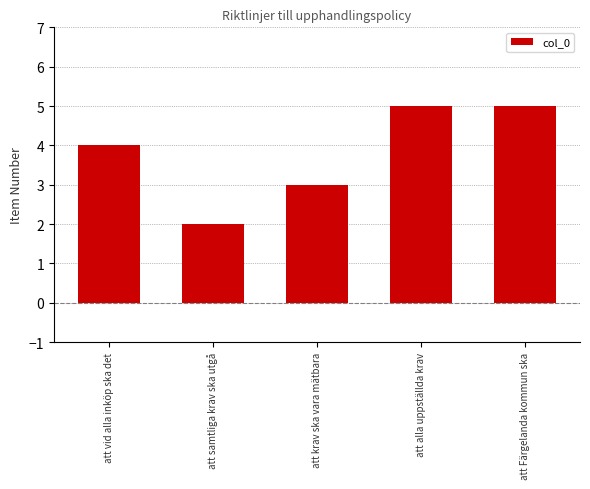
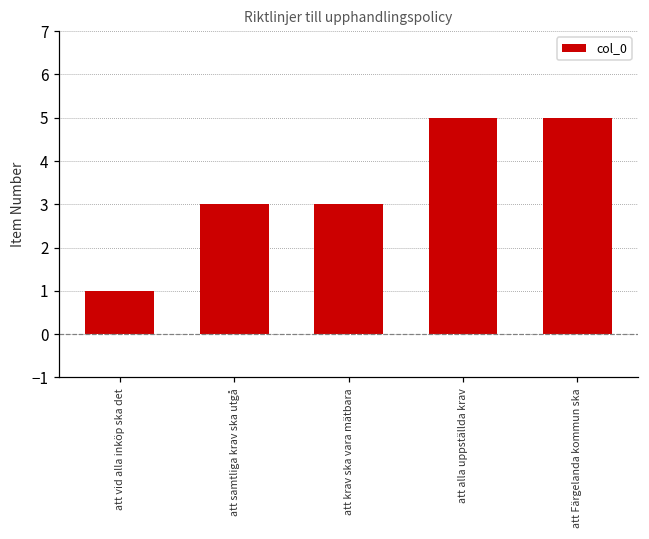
  {
-   "att vid alla inköp ska det": 4,
-   "att samtliga krav ska utgå": 2,
+   "att vid alla inköp ska det": 1,
+   "att samtliga krav ska utgå": 3,
    "att krav ska vara mätbara": 3,
    "att alla uppställda krav": 5,
    "att Färgelanda kommun ska": 5
  }
